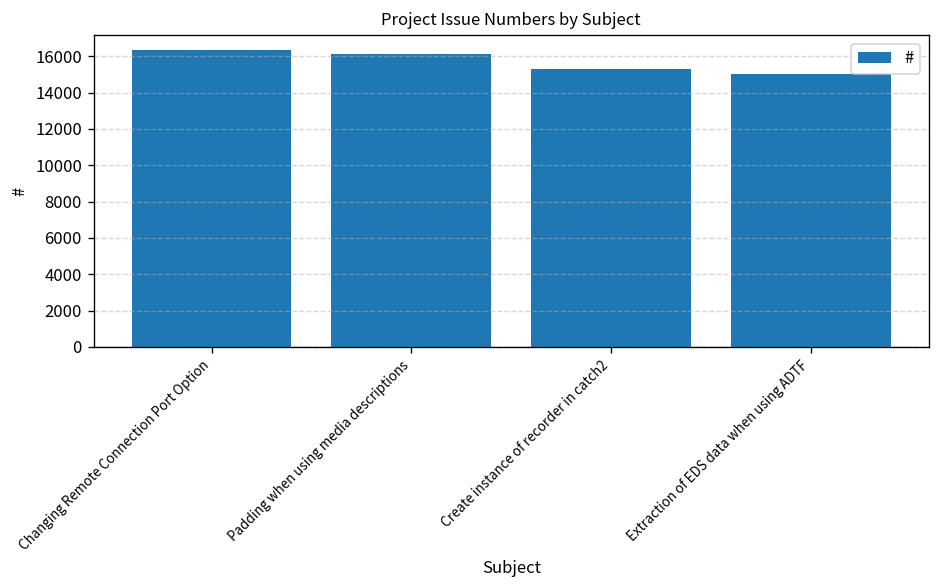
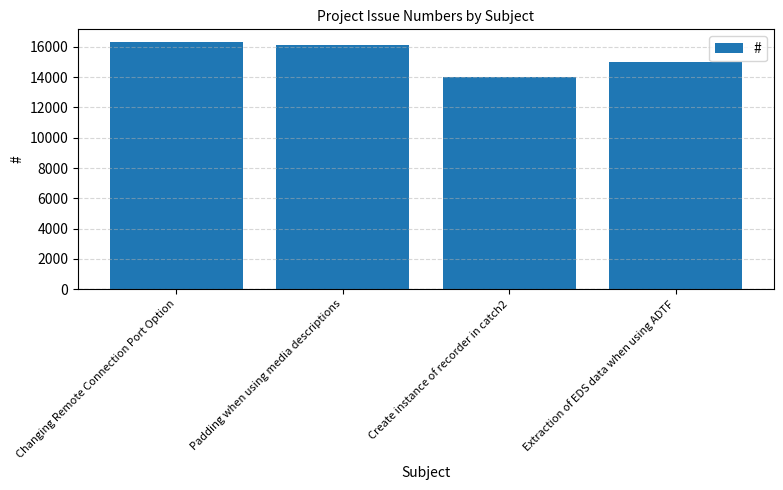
  {
    "Changing Remote Connection Port Option": 16300,
    "Padding when using media descriptions": 16100,
-   "Create instance of recorder in catch2": 15300,
+   "Create instance of recorder in catch2": 14000,
    "Extraction of EDS data when using ADTF": 15000
  }
